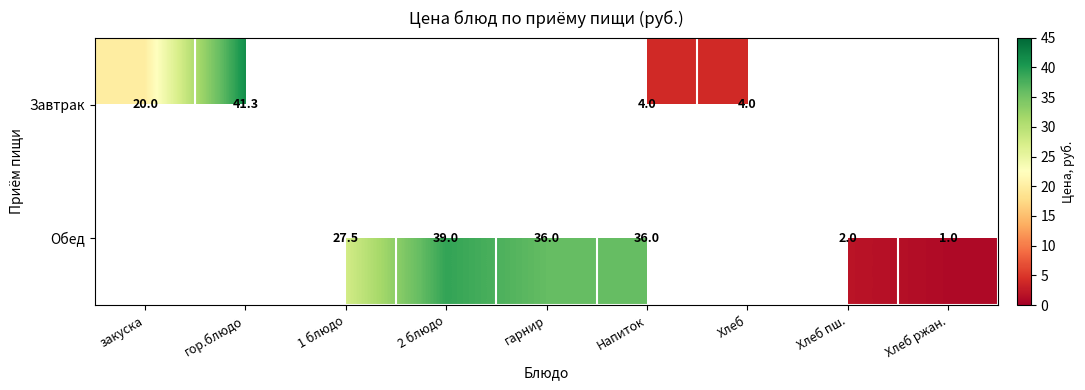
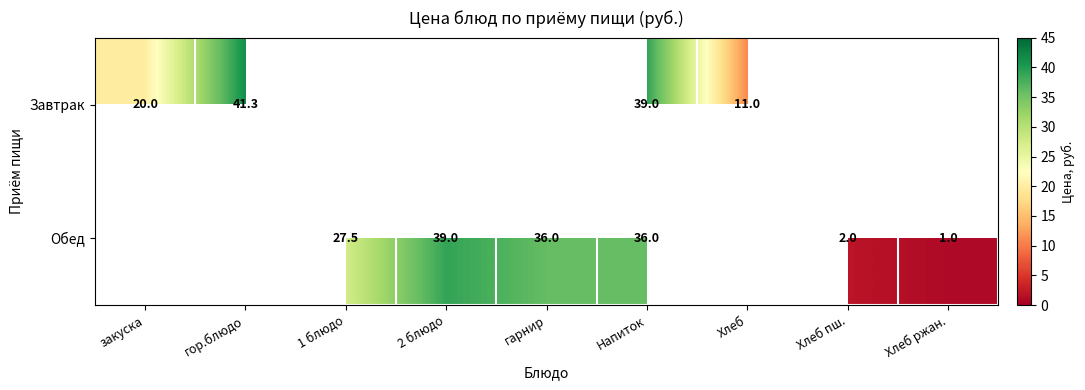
  {
    "Завтрак": {
      "закуска": 20.0,
      "гор.блюдо": 41.3,
-     "Напиток": 4.0,
-     "Хлеб": 4.0
+     "Напиток": 39.0,
+     "Хлеб": 11.0
    },
    "Обед": {
      "1 блюдо": 27.5,
      "2 блюдо": 39.0,
      "гарнир": 36.0,
      "Напиток": 36.0,
      "Хлеб пш.": 2.0,
      "Хлеб ржан.": 1.0
    }
  }
